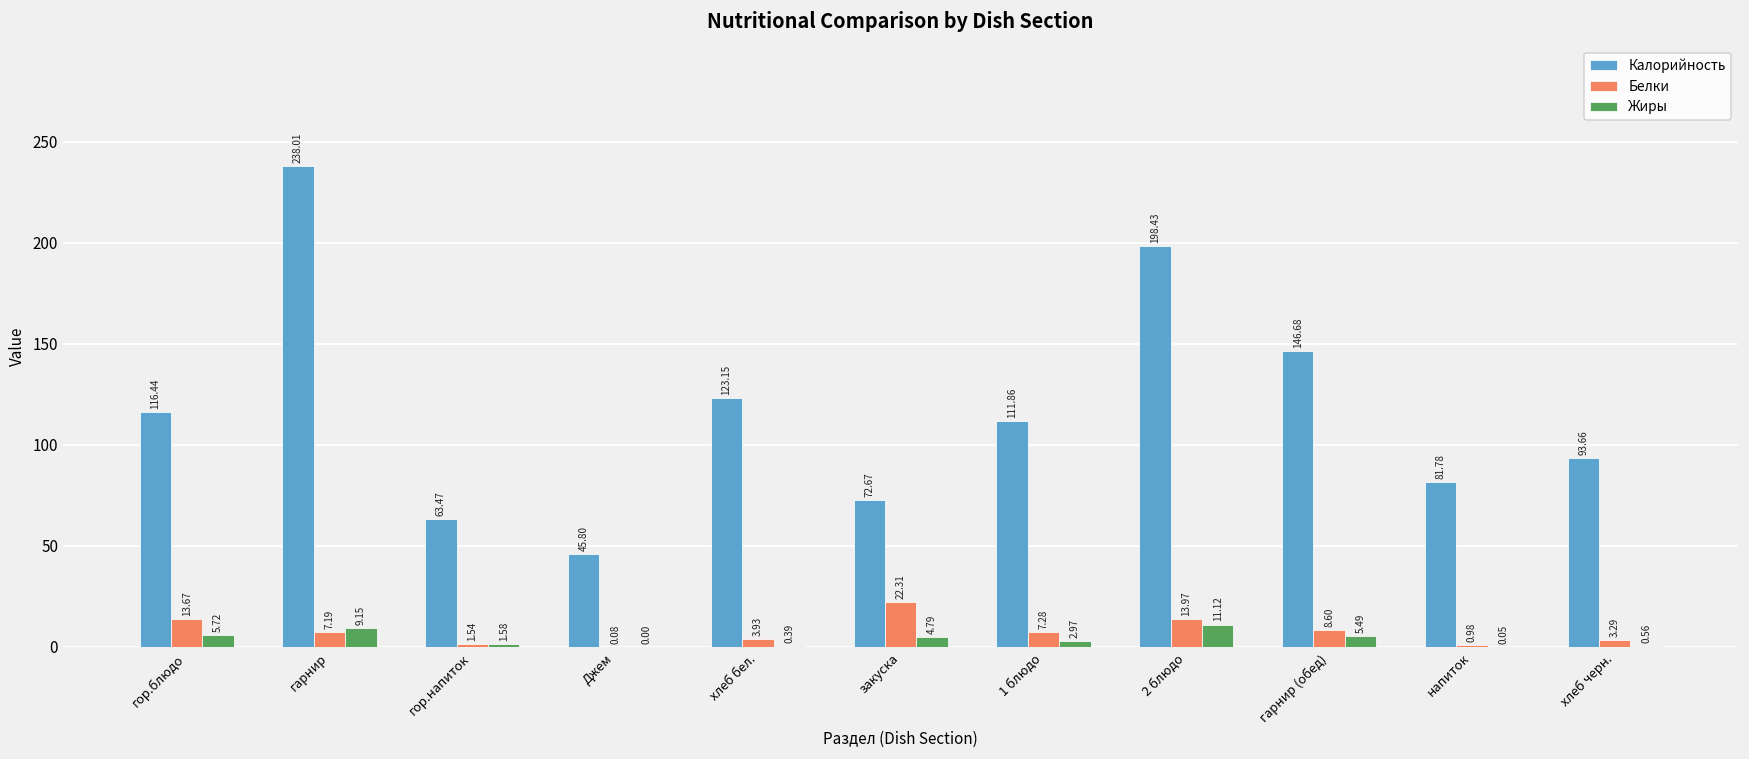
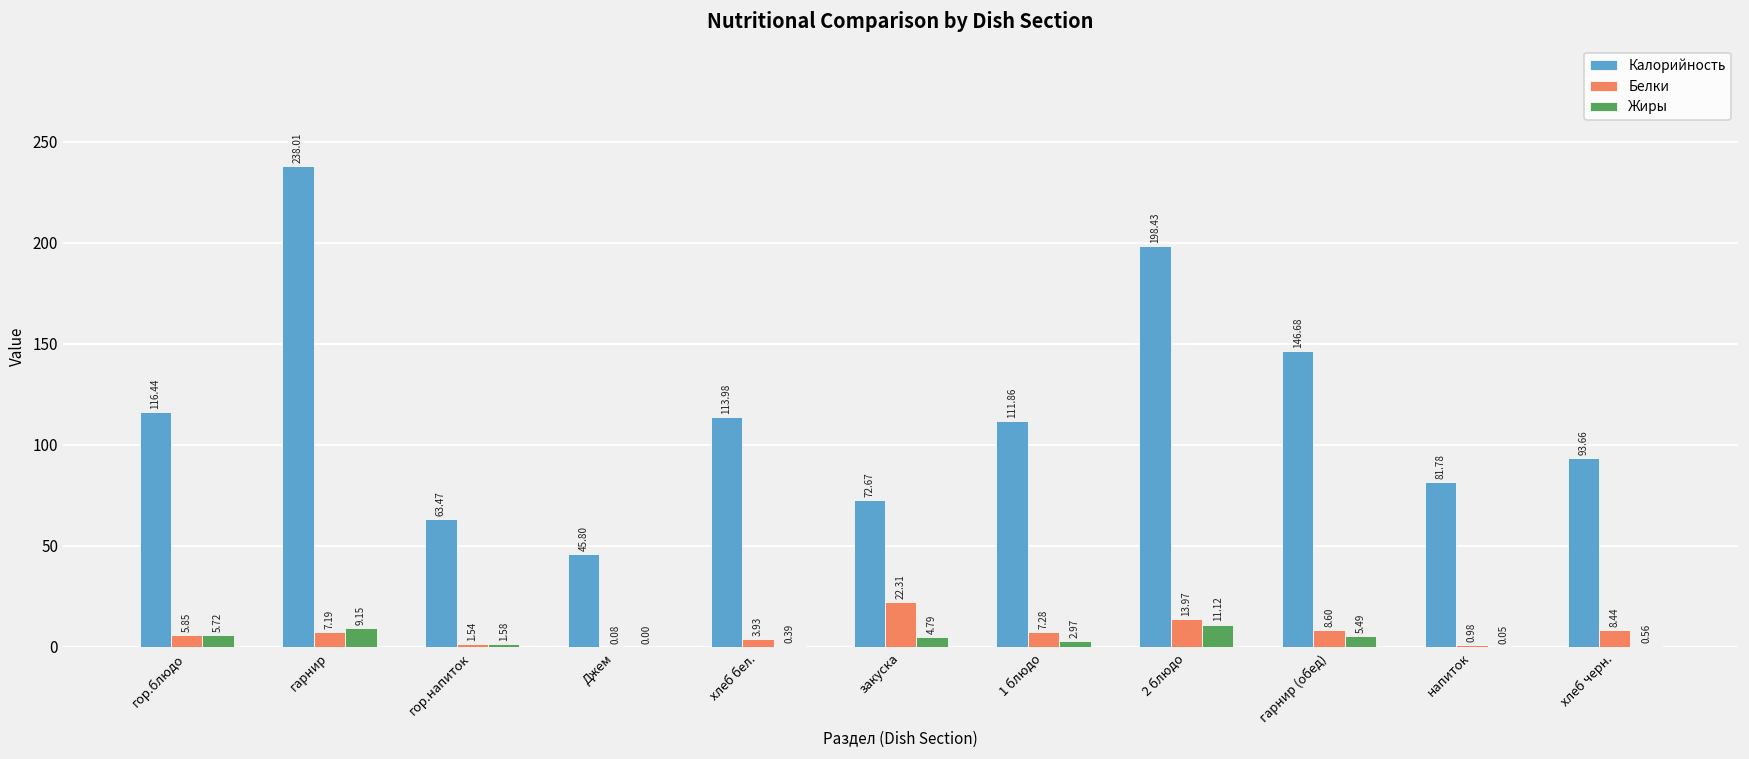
  {
    "Калорийность": {
      "гор.блюдо": 116.44,
      "гарнир": 238.01,
      "гор.напиток": 63.47,
      "Джем": 45.80,
-     "хлеб бел.": 123.15,
+     "хлеб бел.": 113.98,
      "закуска": 72.67,
      "1 блюдо": 111.86,
      "2 блюдо": 198.43,
      "гарнир (обед)": 146.68,
      "напиток": 81.78,
      "хлеб черн.": 93.66
    },
    "Белки": {
-     "гор.блюдо": 13.67,
+     "гор.блюдо": 5.85,
      "гарнир": 7.19,
      "гор.напиток": 1.54,
      "Джем": 0.08,
      "хлеб бел.": 3.93,
      "закуска": 22.31,
      "1 блюдо": 7.28,
      "2 блюдо": 13.97,
      "гарнир (обед)": 8.60,
      "напиток": 0.98,
-     "хлеб черн.": 3.29
+     "хлеб черн.": 8.44
    },
    "Жиры": {
      "гор.блюдо": 5.72,
      "гарнир": 9.15,
      "гор.напиток": 1.58,
      "Джем": 0.00,
      "хлеб бел.": 0.39,
      "закуска": 4.79,
      "1 блюдо": 2.97,
      "2 блюдо": 11.12,
      "гарнир (обед)": 5.49,
      "напиток": 0.05,
      "хлеб черн.": 0.56
    }
  }
